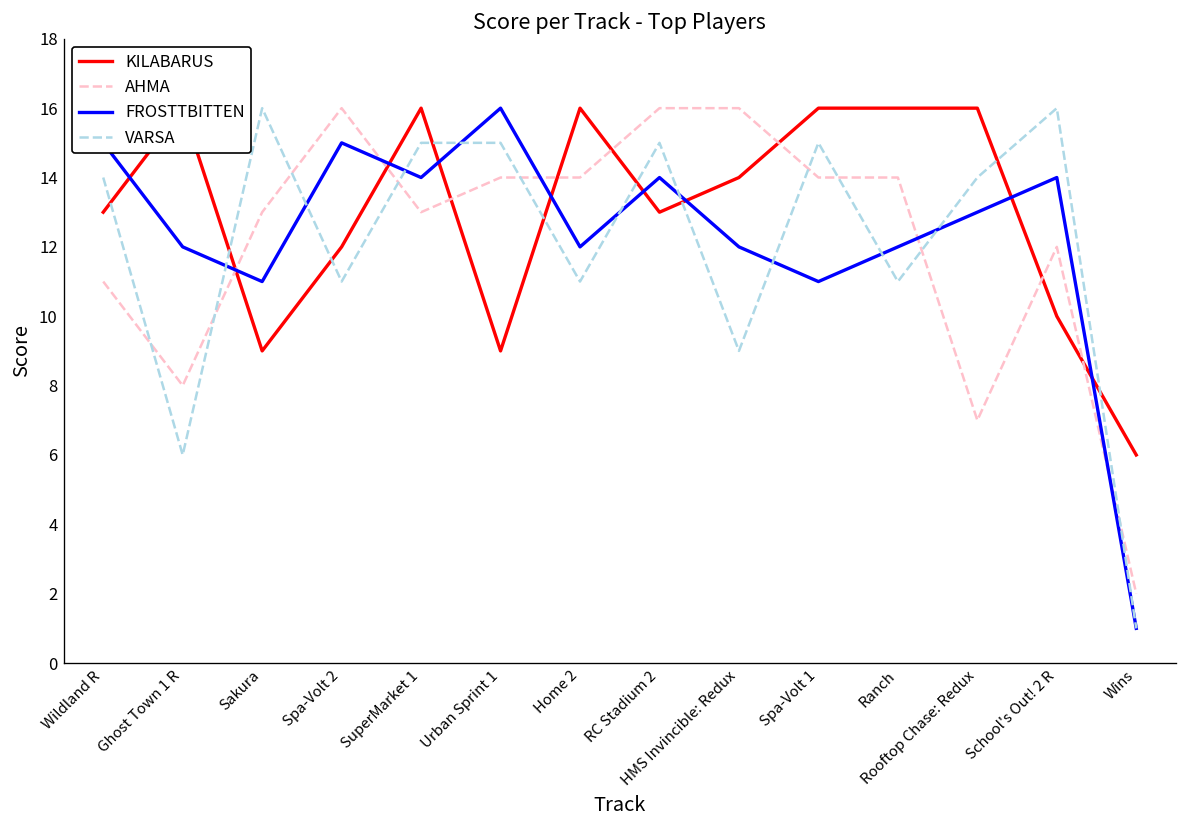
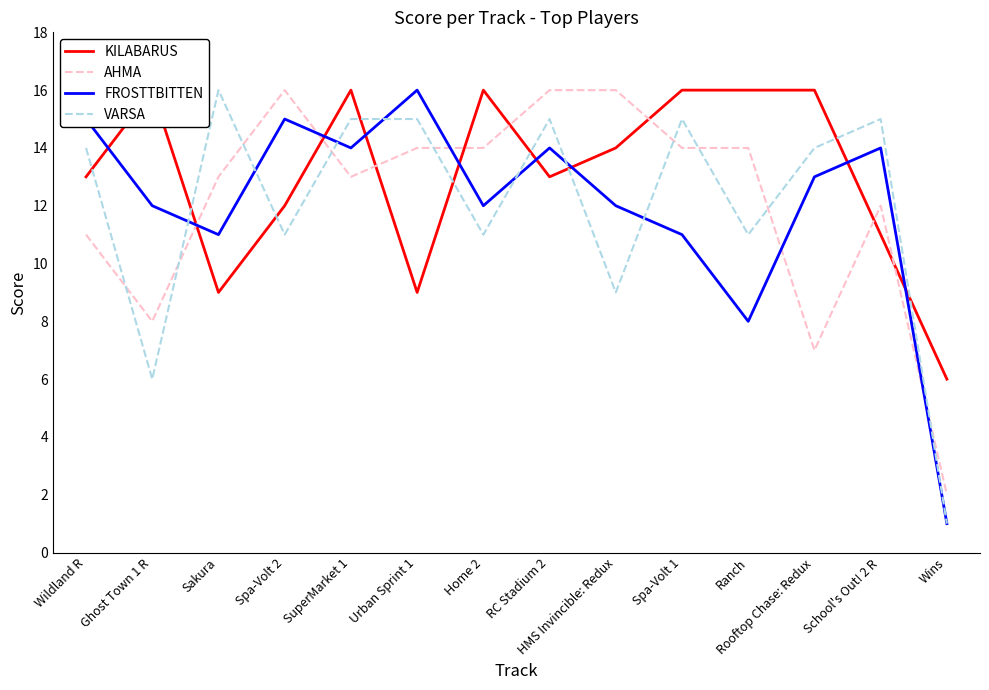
  {
    "KILABARUS": {
      "Wildland R": 13,
      "Sakura": 9,
      "Spa-Volt 2": 12,
      "SuperMarket 1": 16,
      "Urban Sprint 1": 9,
      "Home 2": 16,
      "RC Stadium 2": 13,
      "HMS Invincible: Redux": 14,
      "Spa-Volt 1": 16,
      "Ranch": 16,
      "Rooftop Chase: Redux": 16,
-     "School's Out! 2 R": 10,
+     "School's Out! 2 R": 11,
      "Wins": 6
    },
    "AHMA": {
      "Wildland R": 11,
      "Ghost Town 1 R": 8,
      "Sakura": 13,
      "Spa-Volt 2": 16,
      "SuperMarket 1": 13,
      "Urban Sprint 1": 14,
      "Home 2": 14,
      "RC Stadium 2": 16,
      "HMS Invincible: Redux": 16,
      "Spa-Volt 1": 14,
      "Ranch": 14,
      "Rooftop Chase: Redux": 7,
      "School's Out! 2 R": 12,
      "Wins": 2
    },
    "FROSTTBITTEN": {
      "Ghost Town 1 R": 12,
      "Sakura": 11,
      "Spa-Volt 2": 15,
      "SuperMarket 1": 14,
      "Urban Sprint 1": 16,
      "Home 2": 12,
      "RC Stadium 2": 14,
      "HMS Invincible: Redux": 12,
      "Spa-Volt 1": 11,
-     "Ranch": 12,
+     "Ranch": 8,
      "Rooftop Chase: Redux": 13,
      "School's Out! 2 R": 14
    },
    "VARSA": {
      "Wildland R": 14,
      "Ghost Town 1 R": 6,
      "Sakura": 16,
      "Spa-Volt 2": 11,
      "SuperMarket 1": 15,
      "Urban Sprint 1": 15,
      "Home 2": 11,
      "RC Stadium 2": 15,
      "HMS Invincible: Redux": 9,
      "Spa-Volt 1": 15,
      "Ranch": 11,
      "Rooftop Chase: Redux": 14,
-     "School's Out! 2 R": 16
+     "School's Out! 2 R": 15
    }
  }
